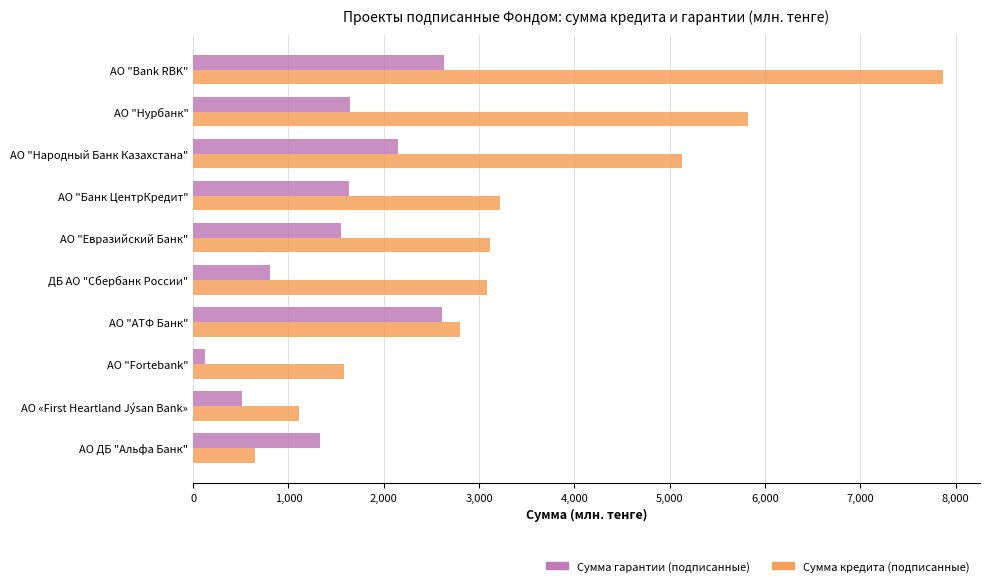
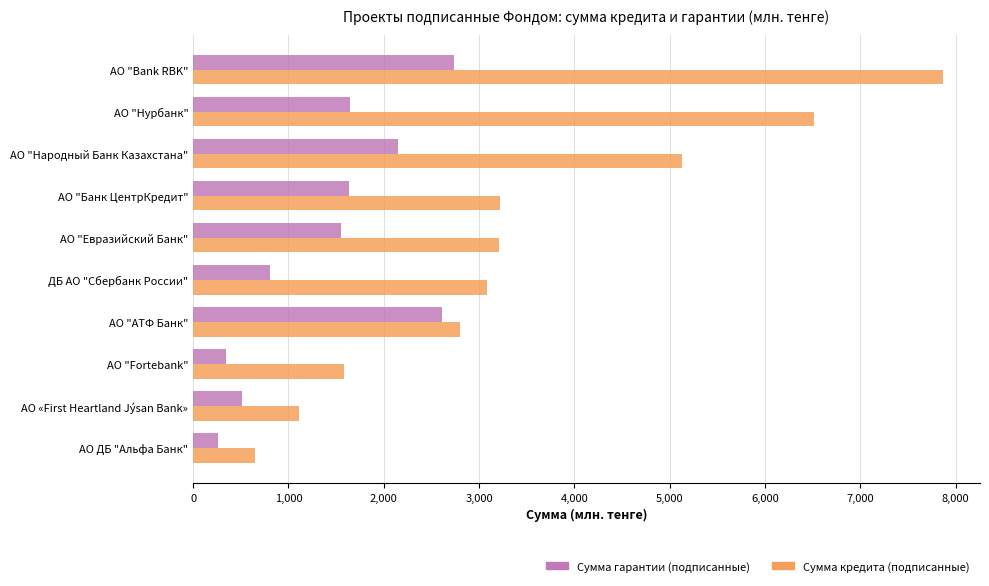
  {
    "Сумма гарантии (подписанные)": {
-     "АО \"Bank RBK\"": "2,600",
+     "АО \"Bank RBK\"": "2,700",
      "АО \"Нурбанк\"": "1,600",
      "АО \"Народный Банк Казахстана\"": "2,200",
      "АО \"Банк ЦентрКредит\"": "1,600",
      "АО \"Евразийский Банк\"": "1,600",
      "ДБ АО \"Сбербанк России\"": "800",
      "АО \"АТФ Банк\"": "2,600",
-     "АО \"Fortebank\"": "100",
+     "АО \"Fortebank\"": "300",
      "АО «First Heartland Jýsan Bank»": "500",
-     "АО ДБ \"Альфа Банк\"": "1,300"
+     "АО ДБ \"Альфа Банк\"": "300"
    },
    "Сумма кредита (подписанные)": {
      "АО \"Bank RBK\"": "7,900",
-     "АО \"Нурбанк\"": "5,800",
+     "АО \"Нурбанк\"": "6,500",
      "АО \"Народный Банк Казахстана\"": "5,100",
      "АО \"Банк ЦентрКредит\"": "3,200",
-     "АО \"Евразийский Банк\"": "3,100",
+     "АО \"Евразийский Банк\"": "3,200",
      "ДБ АО \"Сбербанк России\"": "3,100",
      "АО \"АТФ Банк\"": "2,800",
      "АО \"Fortebank\"": "1,600",
      "АО «First Heartland Jýsan Bank»": "1,100",
      "АО ДБ \"Альфа Банк\"": "600"
    }
  }
